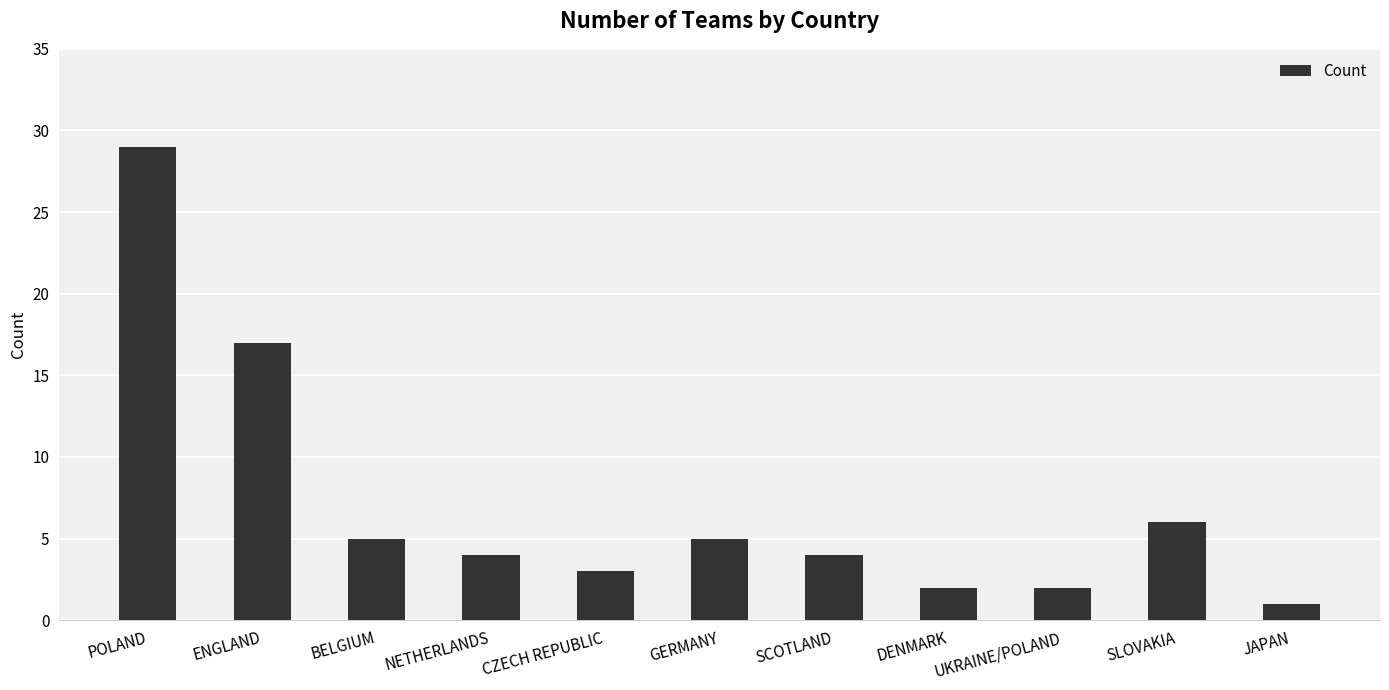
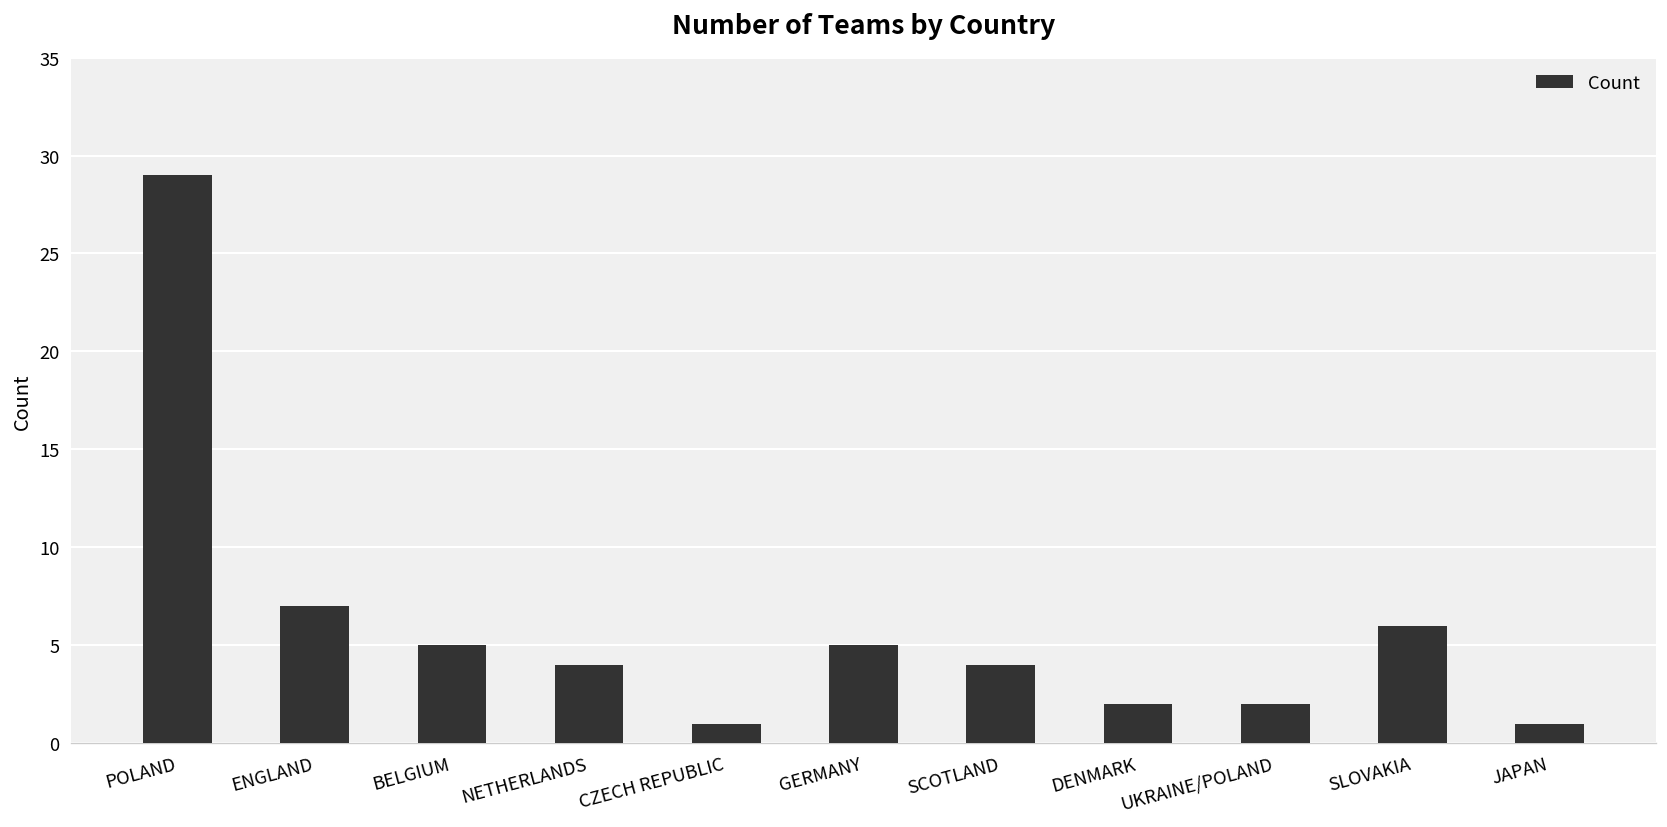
  {
    "POLAND": 29,
-   "ENGLAND": 17,
+   "ENGLAND": 7,
    "BELGIUM": 5,
    "NETHERLANDS": 4,
-   "CZECH REPUBLIC": 3,
+   "CZECH REPUBLIC": 1,
    "GERMANY": 5,
    "SCOTLAND": 4,
    "DENMARK": 2,
    "UKRAINE/POLAND": 2,
    "SLOVAKIA": 6,
    "JAPAN": 1
  }
